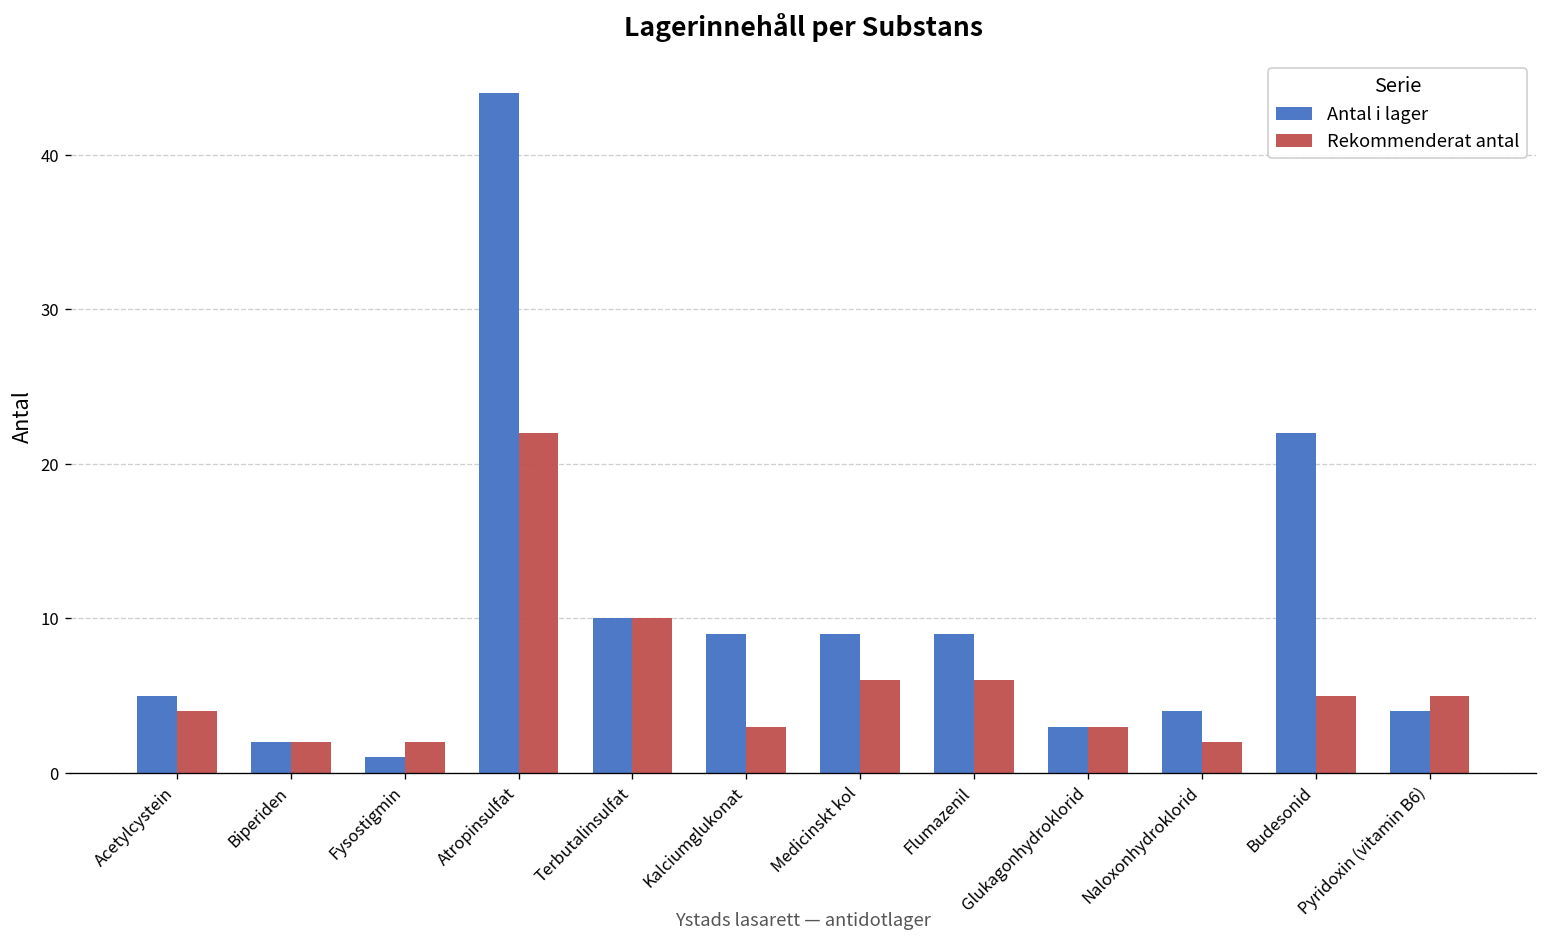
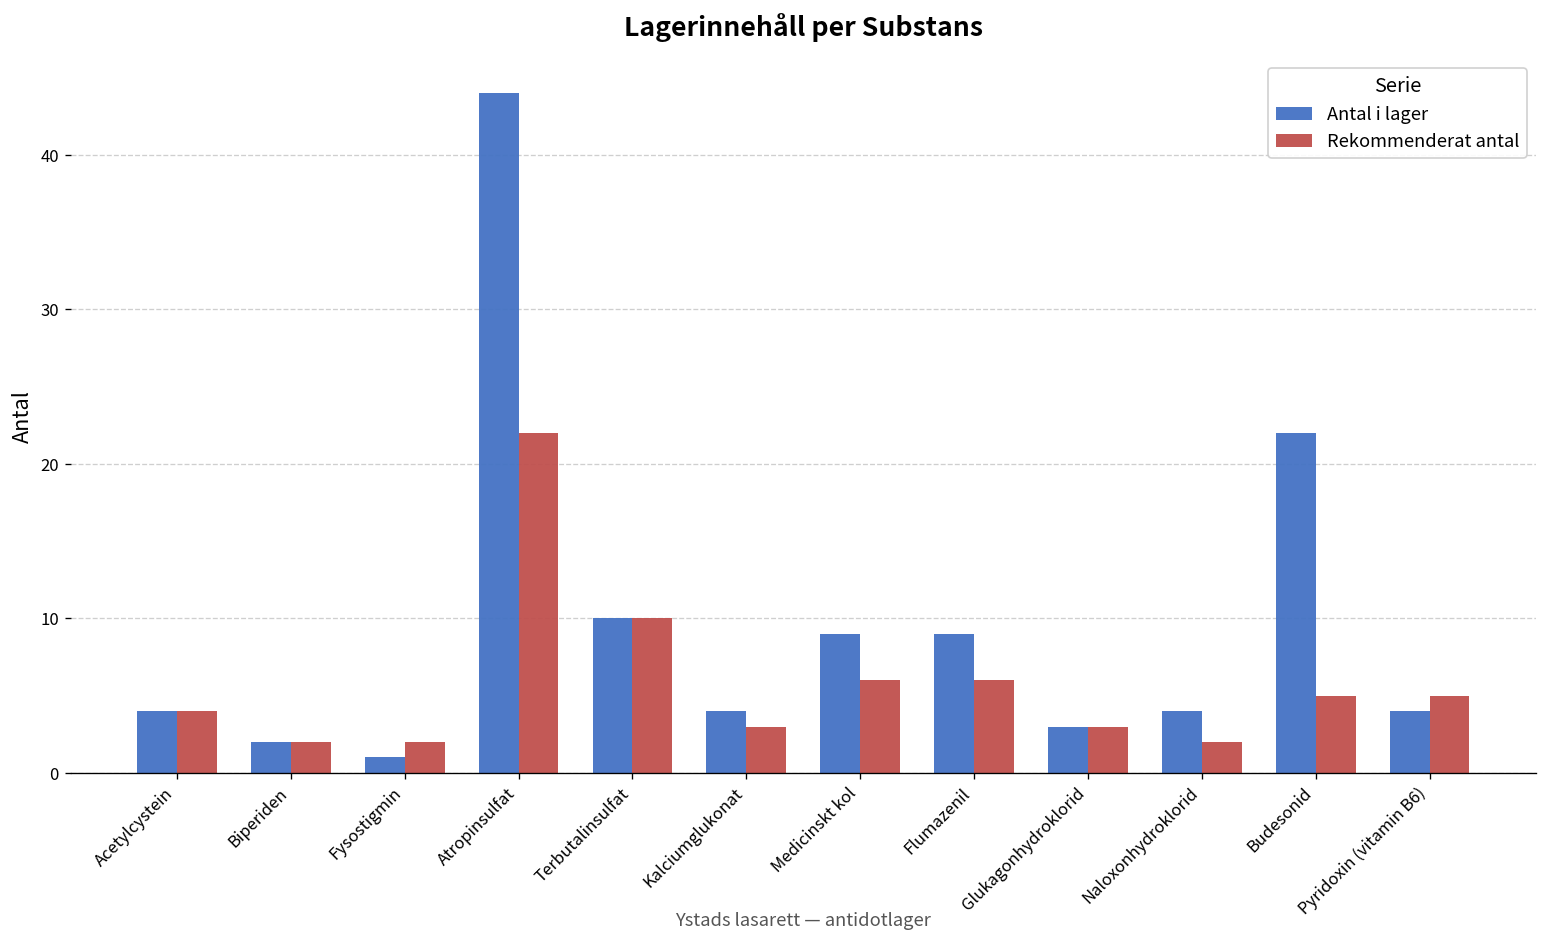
  {
    "Antal i lager": {
-     "Acetylcystein": 5,
+     "Acetylcystein": 4,
      "Biperiden": 2,
      "Fysostigmin": 1,
      "Atropinsulfat": 44,
      "Terbutalinsulfat": 10,
-     "Kalciumglukonat": 9,
+     "Kalciumglukonat": 4,
      "Medicinskt kol": 9,
      "Flumazenil": 9,
      "Glukagonhydroklorid": 3,
      "Naloxonhydroklorid": 4,
      "Budesonid": 22,
      "Pyridoxin (vitamin B6)": 4
    },
    "Rekommenderat antal": {
      "Acetylcystein": 4,
      "Biperiden": 2,
      "Fysostigmin": 2,
      "Atropinsulfat": 22,
      "Terbutalinsulfat": 10,
      "Kalciumglukonat": 3,
      "Medicinskt kol": 6,
      "Flumazenil": 6,
      "Glukagonhydroklorid": 3,
      "Naloxonhydroklorid": 2,
      "Budesonid": 5,
      "Pyridoxin (vitamin B6)": 5
    }
  }
